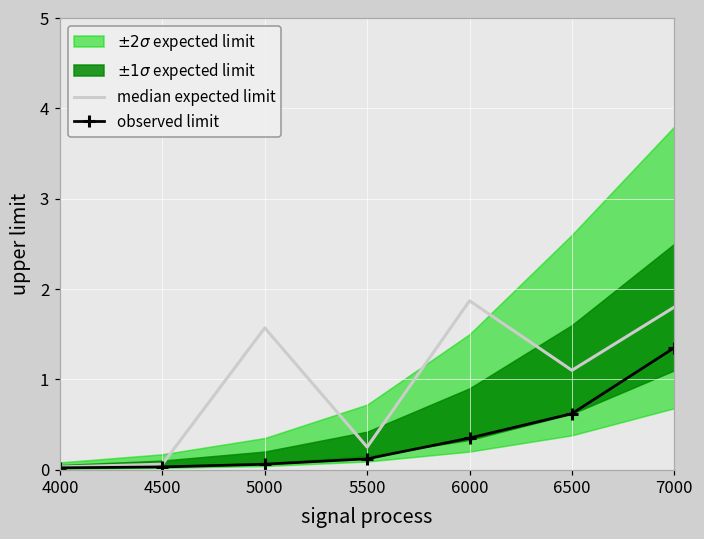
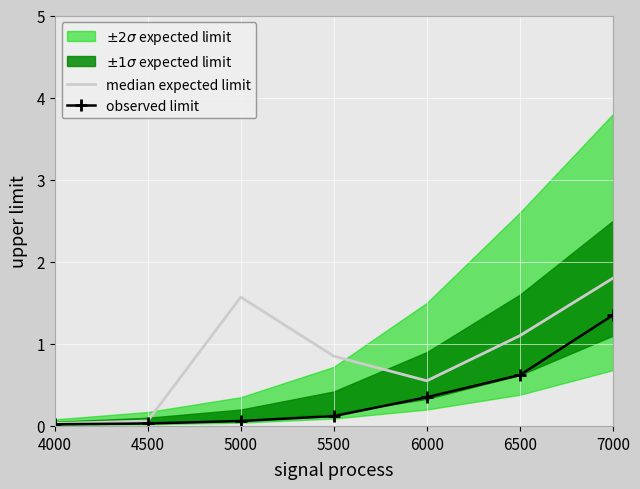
  {
    "median expected limit": {
      "5000": 1.6,
-     "5500": 0.3,
-     "6000": 1.9,
+     "5500": 0.9,
+     "6000": 0.6,
      "6500": 1.1,
      "7000": 1.8
    }
  }
